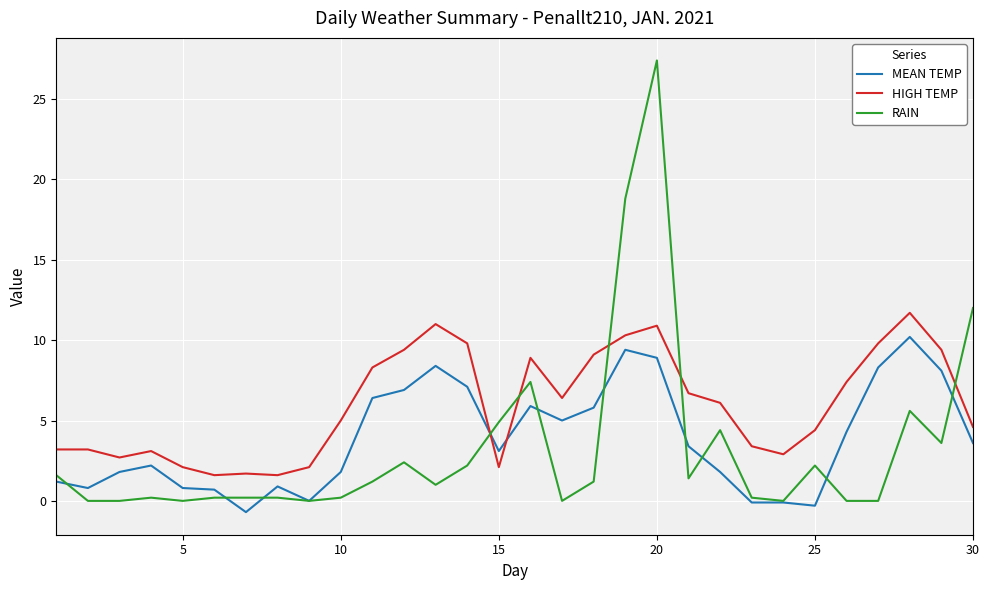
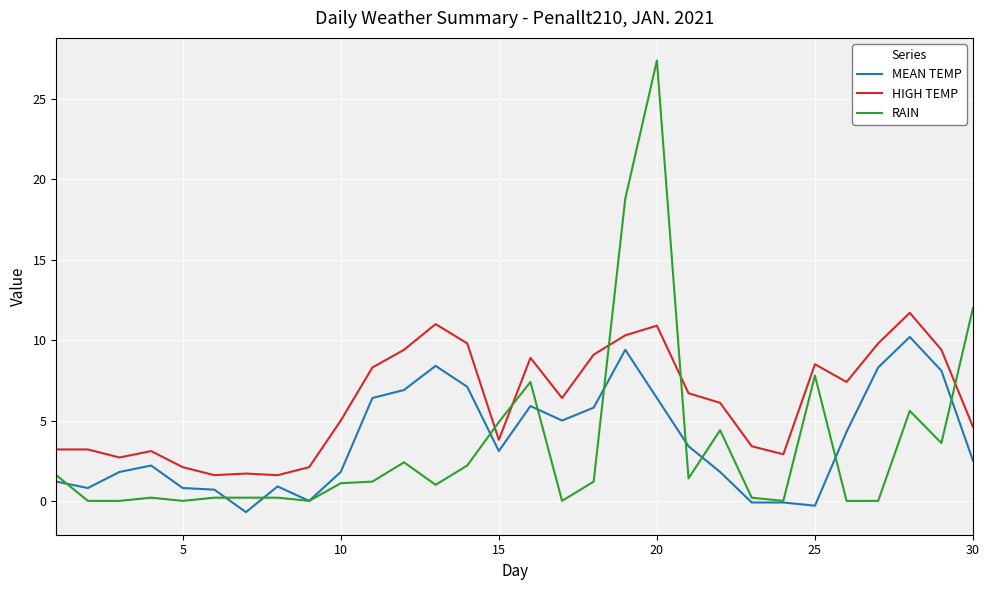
  {
    "MEAN TEMP": {
      "5": 0.8,
      "10": 1.8,
      "15": 3.1,
-     "20": 8.9,
+     "20": 6.4,
      "25": -0.3,
-     "30": 3.6
+     "30": 2.5
    },
    "HIGH TEMP": {
      "5": 2.1,
      "10": 5.0,
-     "15": 2.1,
+     "15": 3.8,
      "20": 10.9,
-     "25": 4.4,
+     "25": 8.5,
      "30": 4.6
    },
    "RAIN": {
      "5": 0.0,
-     "10": 0.2,
+     "10": 1.1,
      "15": 4.9,
      "20": 27.4,
-     "25": 2.2,
+     "25": 7.8,
      "30": 12.0
    }
  }
